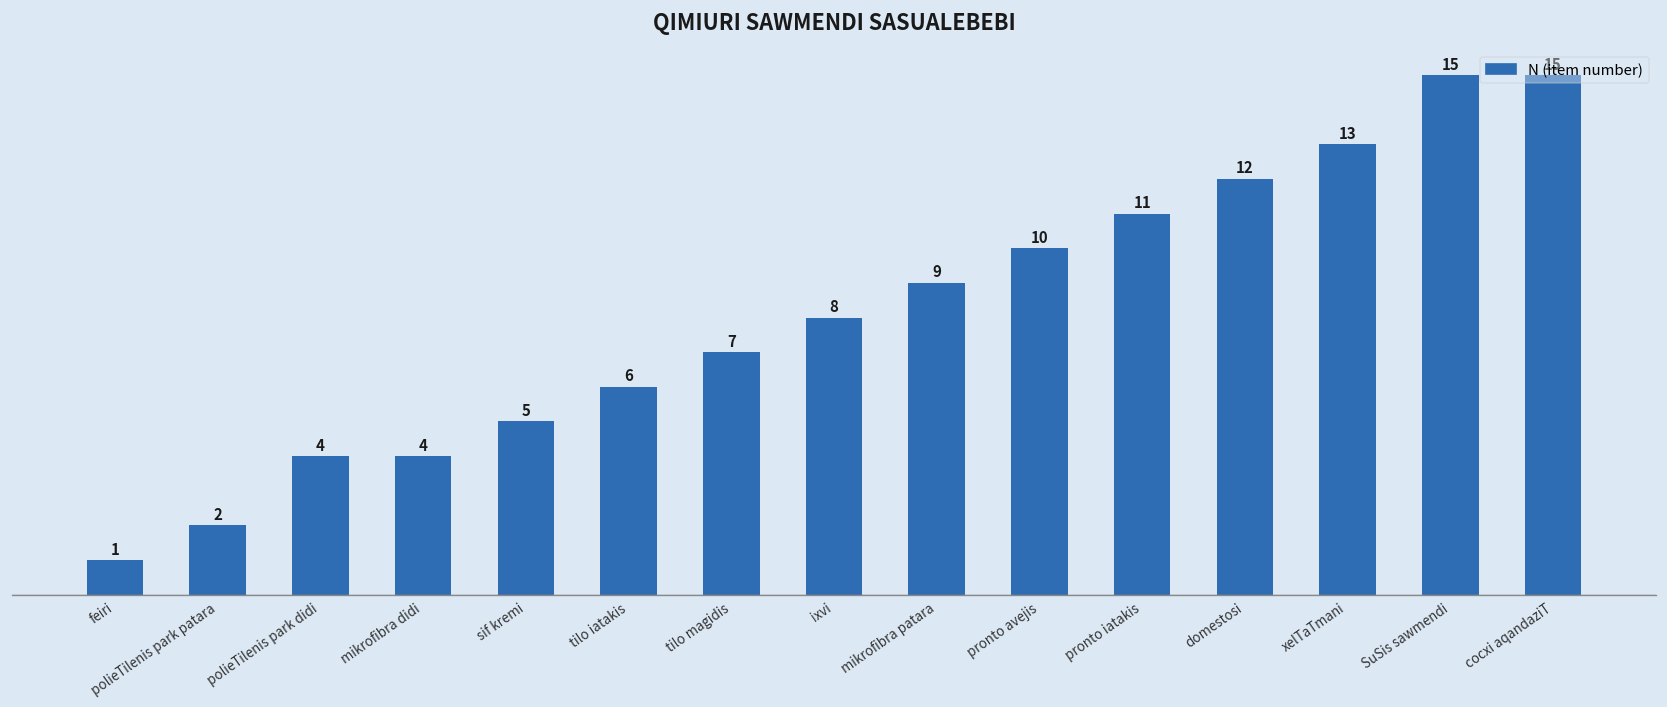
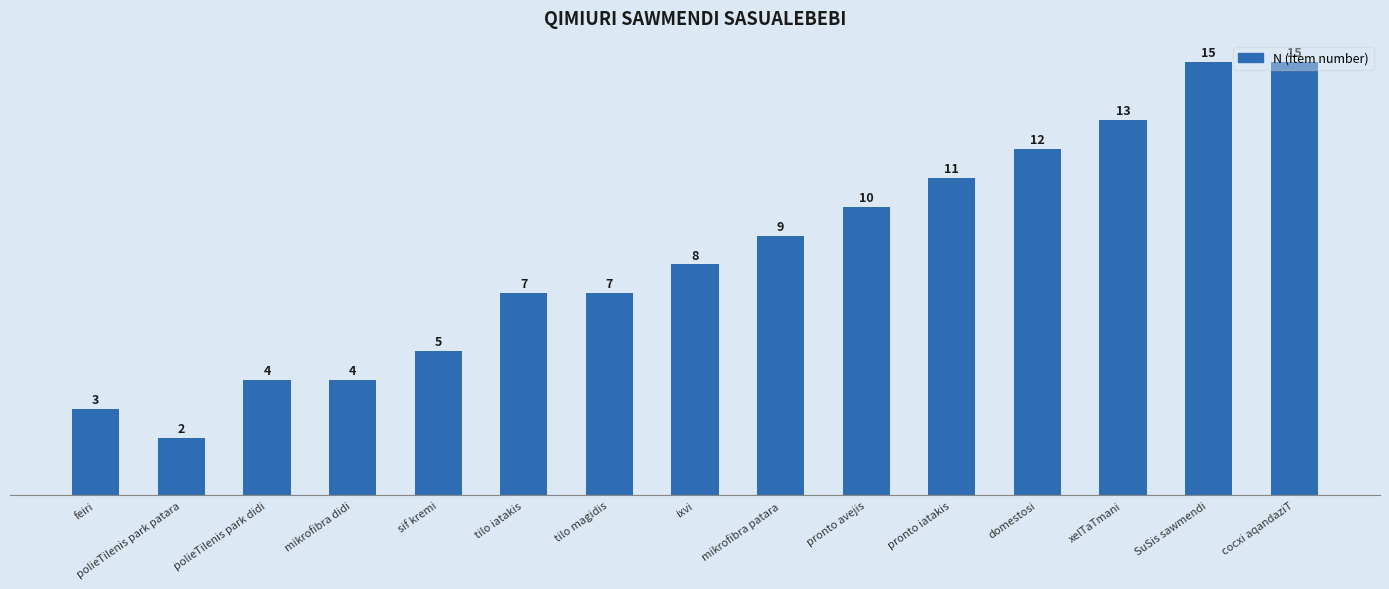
  {
-   "feiri": 1,
+   "feiri": 3,
    "polieTilenis park patara": 2,
    "polieTilenis park didi": 4,
    "mikrofibra didi": 4,
    "sif kremi": 5,
-   "tilo iatakis": 6,
+   "tilo iatakis": 7,
    "tilo magidis": 7,
    "ixvi": 8,
    "mikrofibra patara": 9,
    "pronto avejis": 10,
    "pronto iatakis": 11,
    "domestosi": 12,
    "xelTaTmani": 13,
    "SuSis sawmendi": 15
  }
